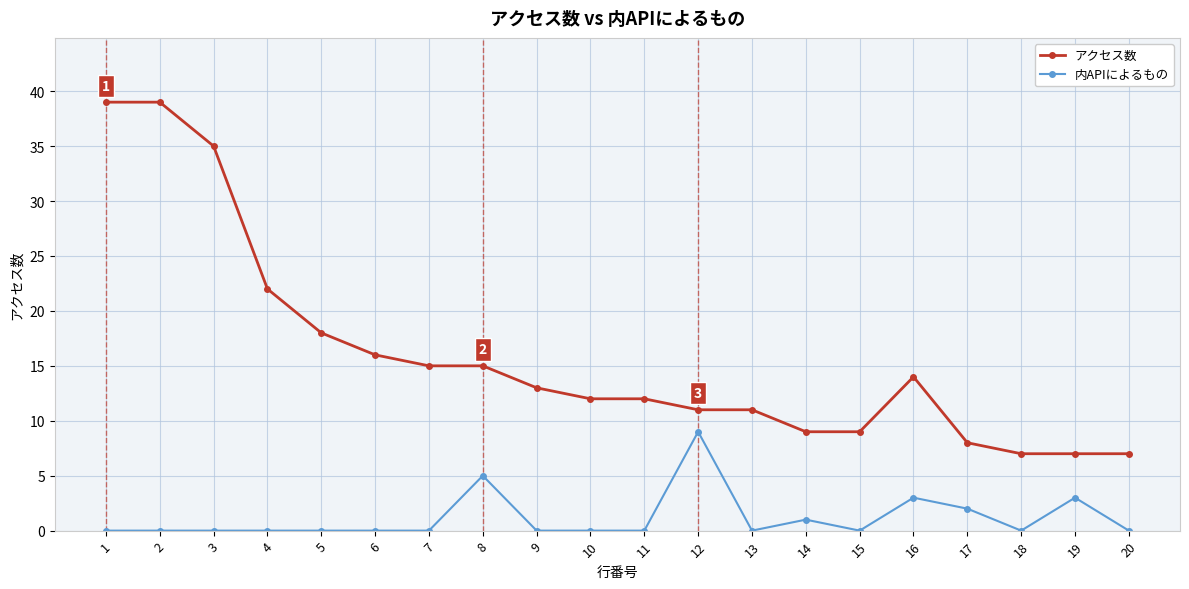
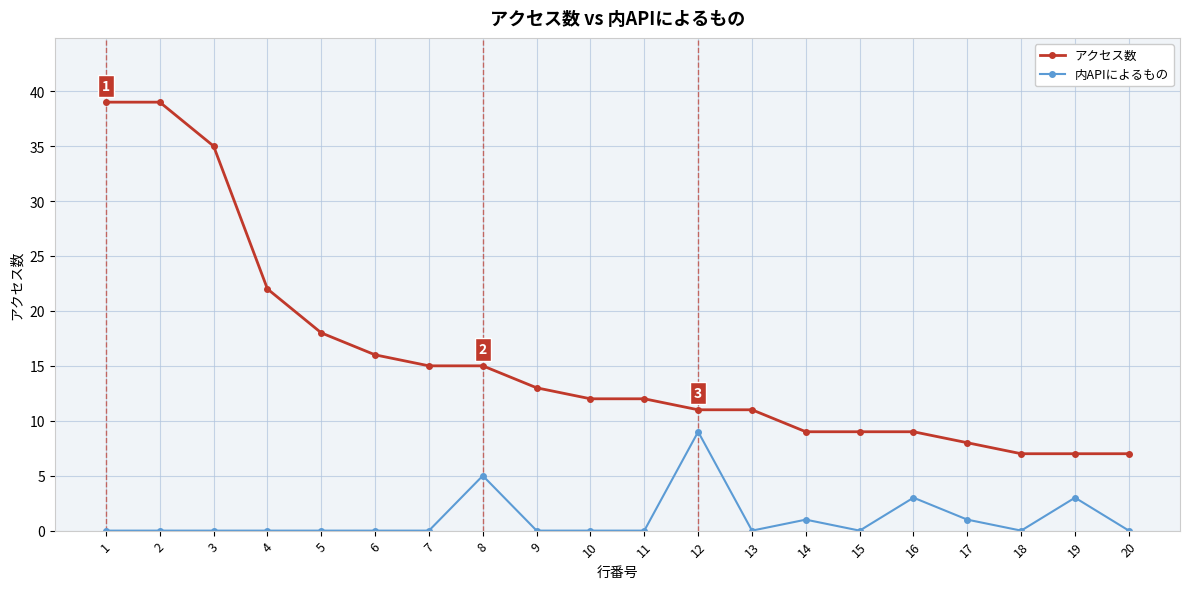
  {
    "アクセス数": {
      "2": 39,
      "3": 35,
      "4": 22,
      "5": 18,
      "6": 16,
      "7": 15,
      "9": 13,
      "10": 12,
      "11": 12,
      "13": 11,
      "14": 9,
      "15": 9,
-     "16": 14,
+     "16": 9,
      "17": 8,
      "18": 7,
      "19": 7,
      "20": 7
    },
    "内APIによるもの": {
      "1": 0,
      "2": 0,
      "3": 0,
      "4": 0,
      "5": 0,
      "6": 0,
      "7": 0,
      "8": 5,
      "9": 0,
      "10": 0,
      "11": 0,
      "12": 9,
      "13": 0,
      "14": 1,
      "15": 0,
      "16": 3,
-     "17": 2,
+     "17": 1,
      "18": 0,
      "19": 3,
      "20": 0
    }
  }
